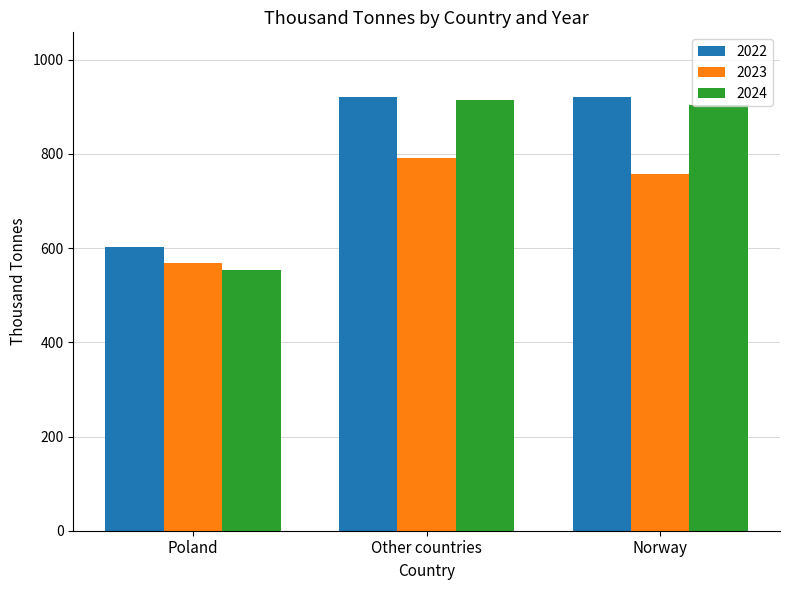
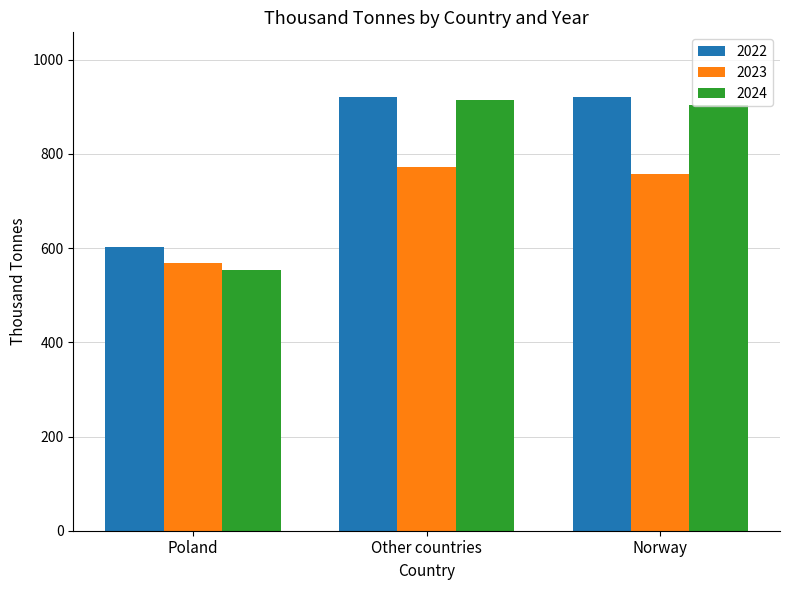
  {
    "2022": {
      "Poland": 600,
      "Other countries": 920,
      "Norway": 920
    },
    "2023": {
      "Poland": 570,
-     "Other countries": 790,
+     "Other countries": 770,
      "Norway": 760
    },
    "2024": {
      "Poland": 550,
      "Other countries": 920
    }
  }
